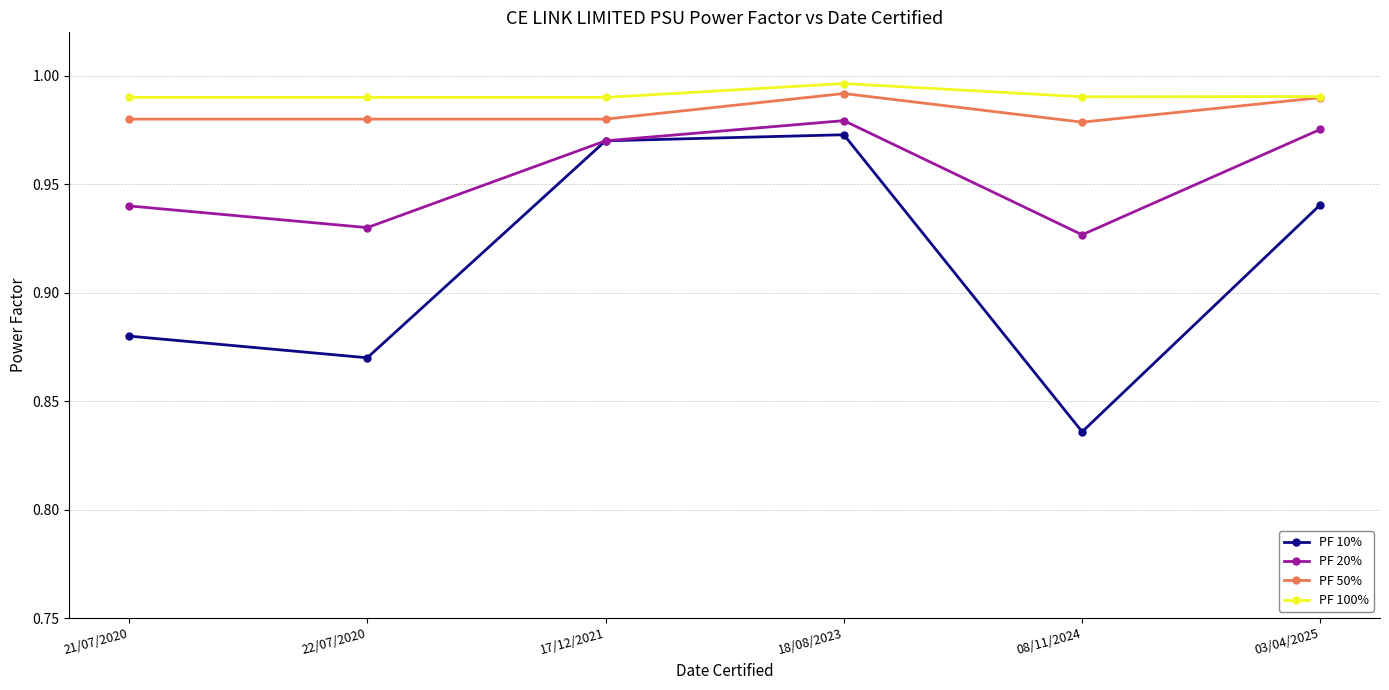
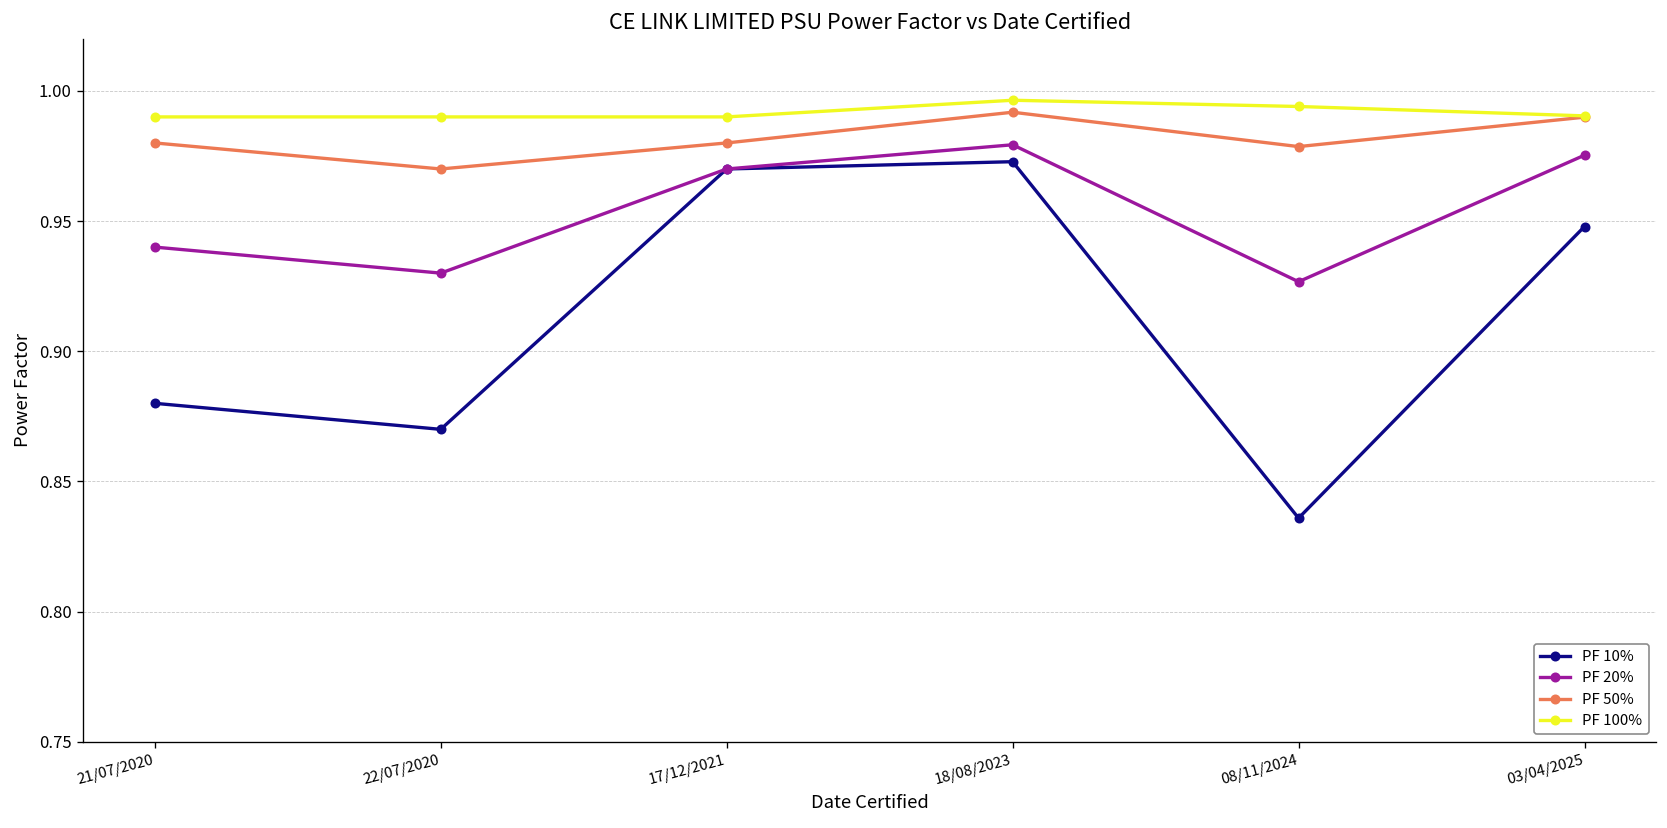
  {
    "PF 10%": {
      "21/07/2020": 0.880,
      "22/07/2020": 0.870,
      "18/08/2023": 0.973,
      "08/11/2024": 0.836,
-     "03/04/2025": 0.941
+     "03/04/2025": 0.948
    },
    "PF 20%": {
      "21/07/2020": 0.940,
      "22/07/2020": 0.930,
      "18/08/2023": 0.979,
      "08/11/2024": 0.927,
      "03/04/2025": 0.975
    },
    "PF 50%": {
      "21/07/2020": 0.98,
-     "22/07/2020": 0.98,
+     "22/07/2020": 0.97,
      "17/12/2021": 0.98,
      "18/08/2023": 0.992,
      "08/11/2024": 0.979
    },
    "PF 100%": {
      "21/07/2020": 0.990,
      "22/07/2020": 0.990,
      "17/12/2021": 0.990,
      "18/08/2023": 0.996,
-     "08/11/2024": 0.990
+     "08/11/2024": 0.994
    }
  }
